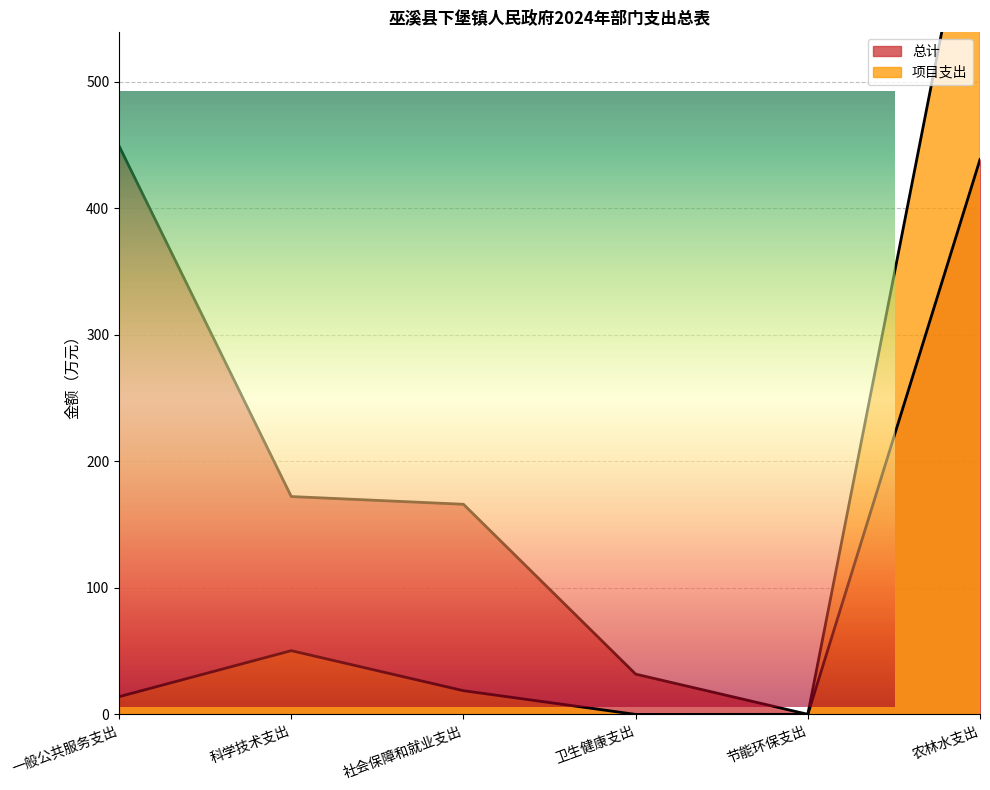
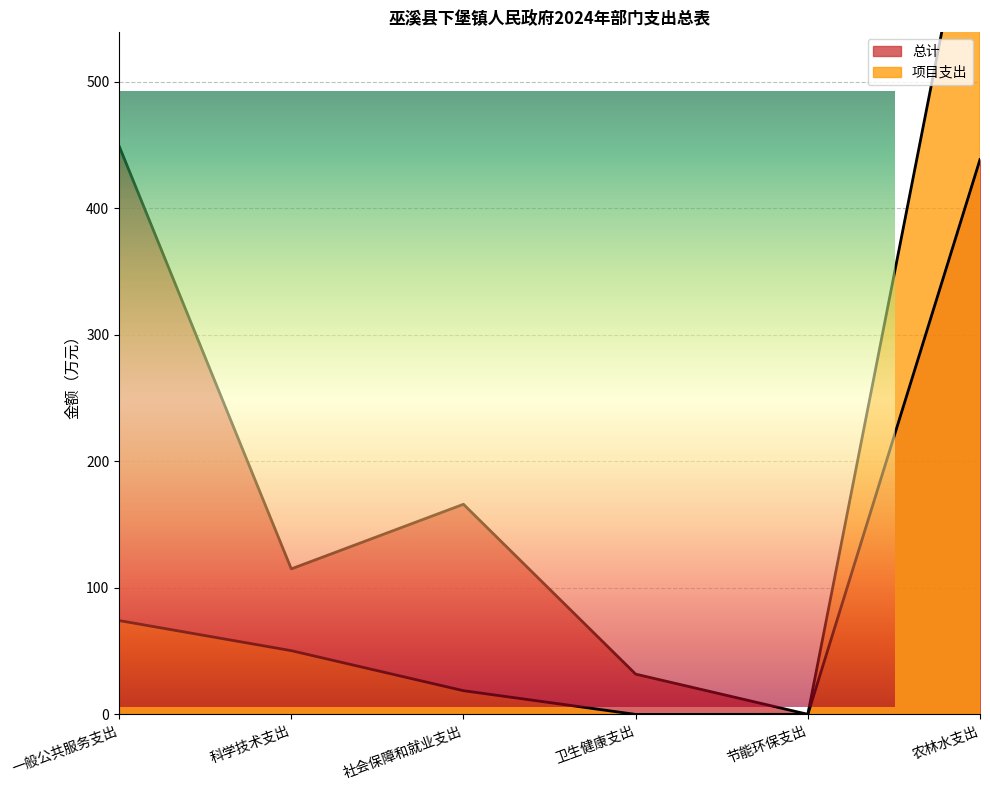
  {
    "巫溪县下堡镇人民政府2024年部门支出总表": {
      "总计": {
        "一般公共服务支出": 449,
-       "科学技术支出": 172,
+       "科学技术支出": 115,
        "社会保障和就业支出": 166,
        "卫生健康支出": 32,
        "农林水支出": 439
      },
      "项目支出": {
-       "一般公共服务支出": 14,
+       "一般公共服务支出": 74,
        "科学技术支出": 50,
        "社会保障和就业支出": 19,
        "卫生健康支出": 0
      }
    }
  }
